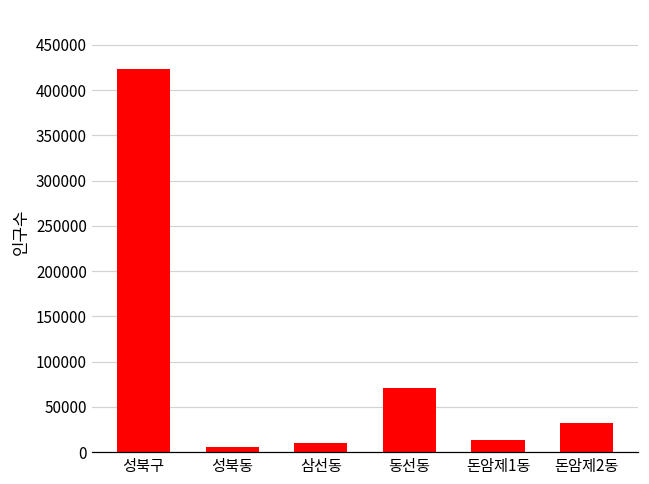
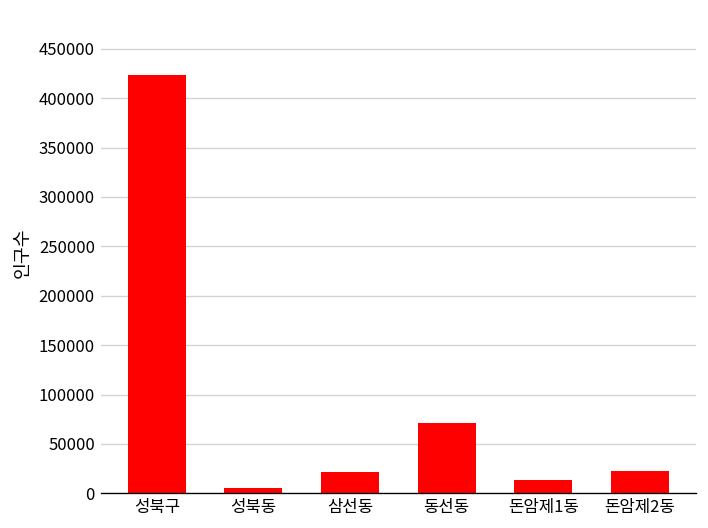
  {
    "성북구": 420000,
    "성북동": 10000,
-   "삼선동": 10000,
+   "삼선동": 20000,
    "동선동": 70000,
    "돈암제1동": 10000,
-   "돈암제2동": 30000
+   "돈암제2동": 20000
  }
